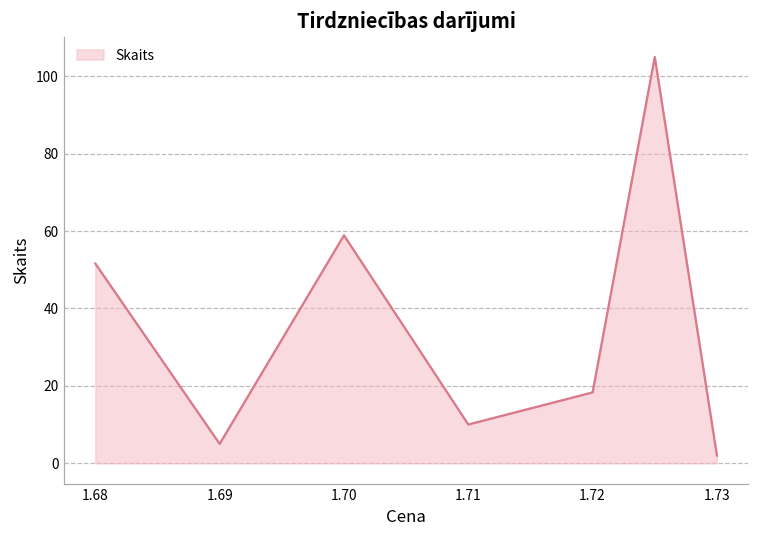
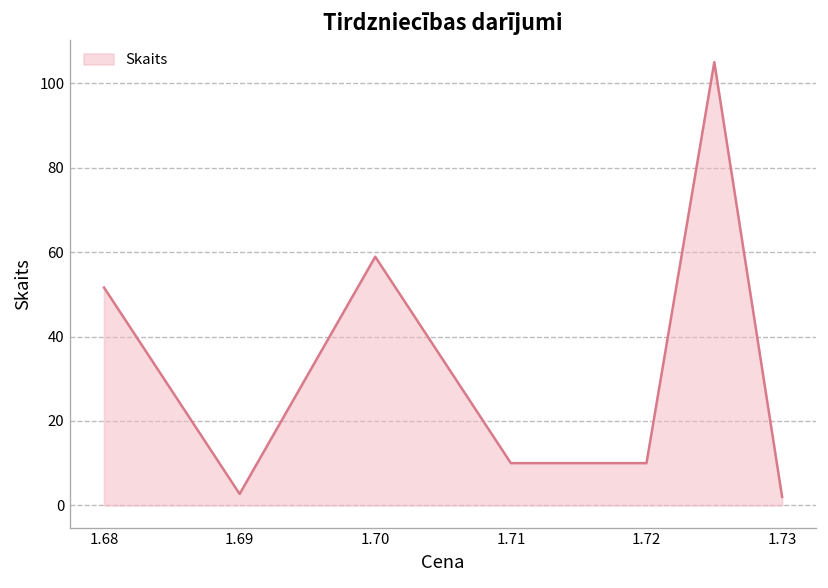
  {
    "1.68": 52,
-   "1.69": 5,
+   "1.69": 3,
    "1.70": 59,
    "1.71": 10,
-   "1.72": 18,
+   "1.72": 10,
    "1.73": 2
  }
